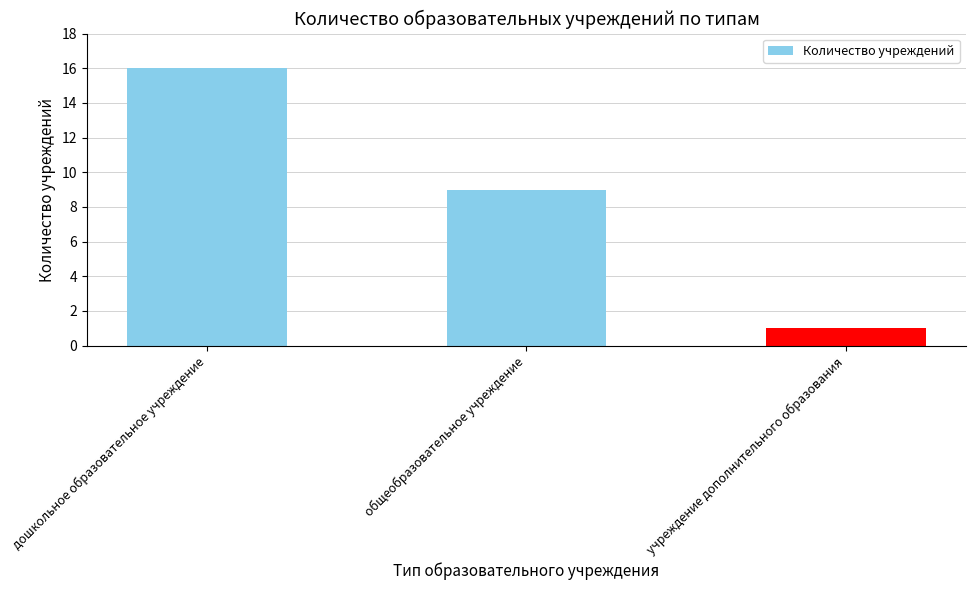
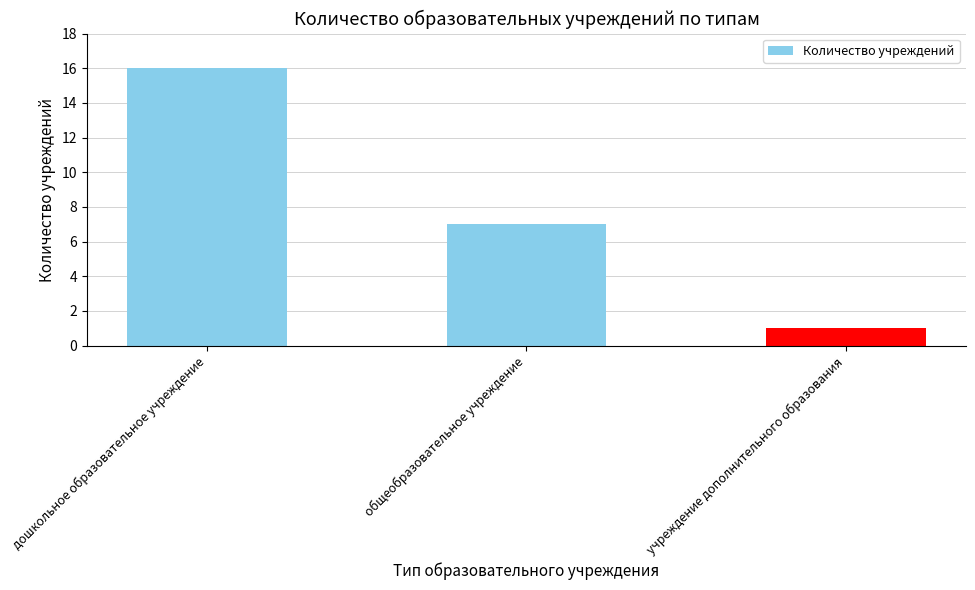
  {
    "дошкольное образовательное учреждение": 16,
-   "общеобразовательное учреждение": 9,
+   "общеобразовательное учреждение": 7,
    "учреждение дополнительного образования": 1
  }
